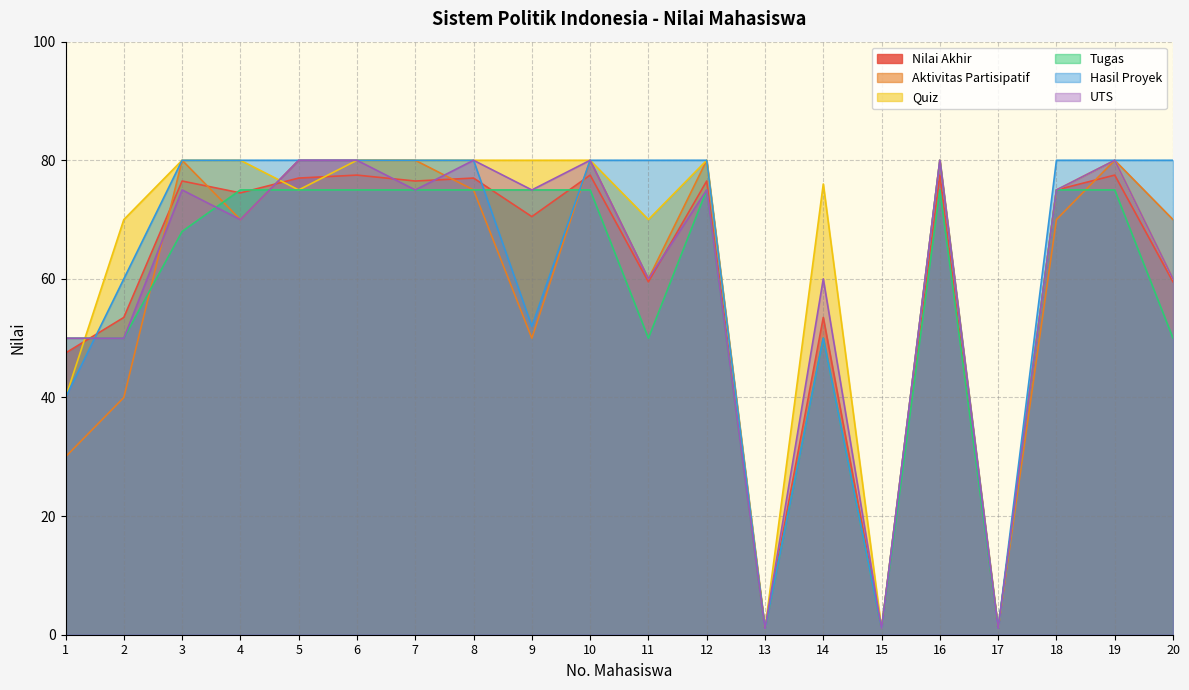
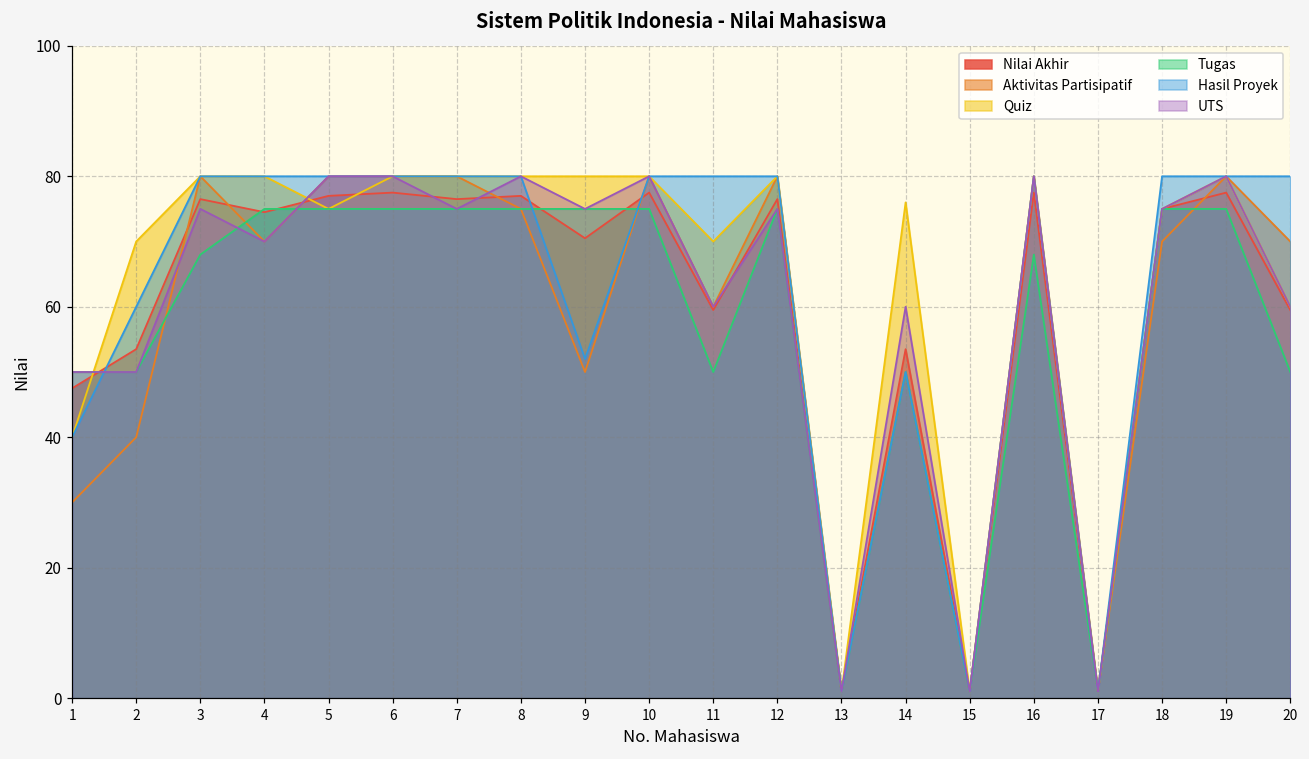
  {
    "Quiz": {
      "2": 70,
      "9": 80,
      "11": 70,
      "14": 76
    },
    "Tugas": {
      "3": 68,
      "4": 75,
      "6": 75,
      "10": 75,
      "11": 50,
-     "16": 75,
+     "16": 68,
      "19": 75,
      "20": 50
    },
    "Hasil Proyek": {
      "2": 60,
      "9": 52,
      "11": 80,
      "18": 80,
      "20": 80
    },
    "UTS": {
      "3": 75,
      "14": 60
    }
  }
